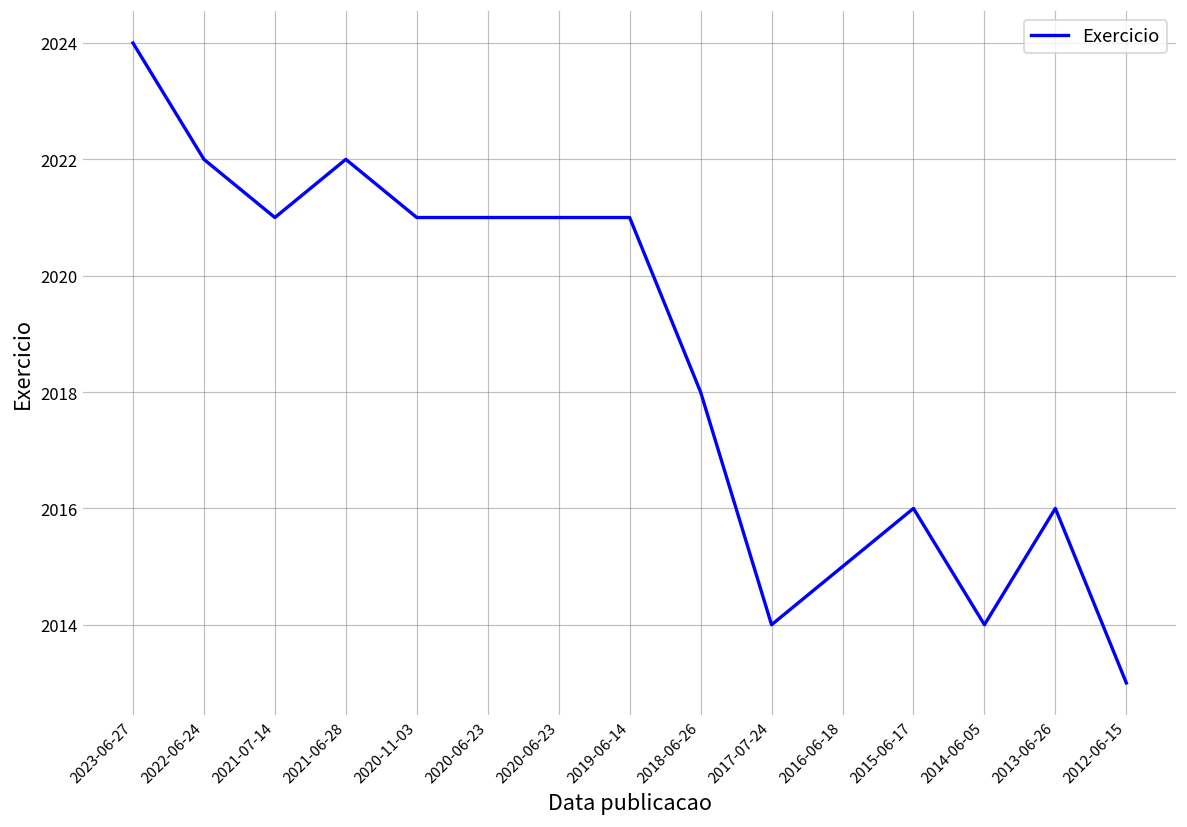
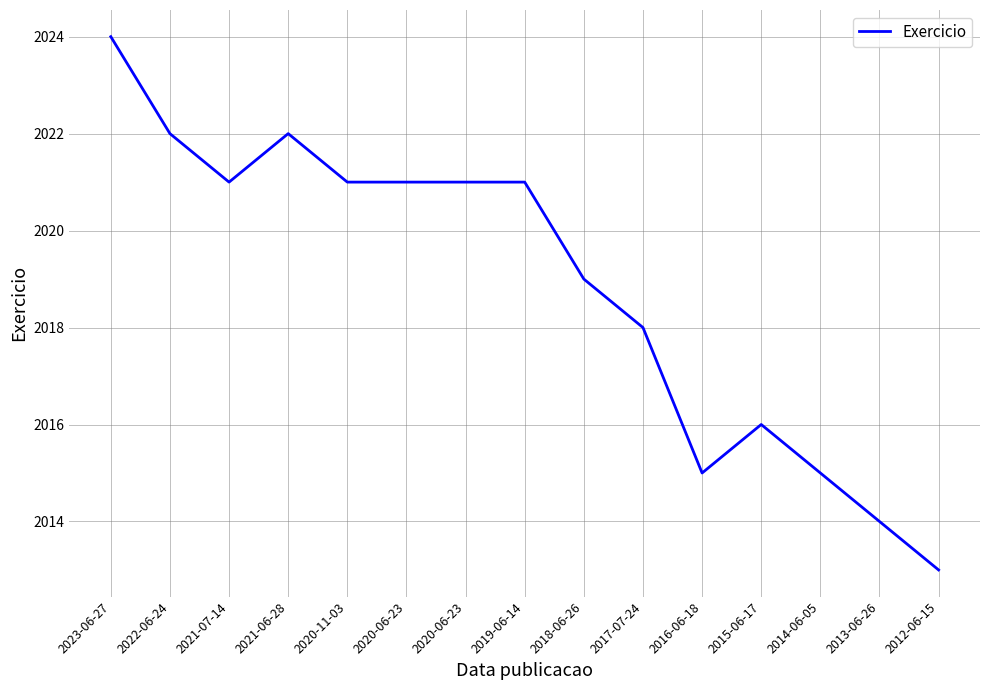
  {
    "2023-06-27": 2024,
    "2022-06-24": 2022,
    "2021-07-14": 2021,
    "2021-06-28": 2022,
    "2020-11-03": 2021,
    "2019-06-14": 2021,
-   "2018-06-26": 2018,
-   "2017-07-24": 2014,
+   "2018-06-26": 2019,
+   "2017-07-24": 2018,
    "2016-06-18": 2015,
    "2015-06-17": 2016,
-   "2014-06-05": 2014,
-   "2013-06-26": 2016,
+   "2014-06-05": 2015,
+   "2013-06-26": 2014,
    "2012-06-15": 2013
  }
